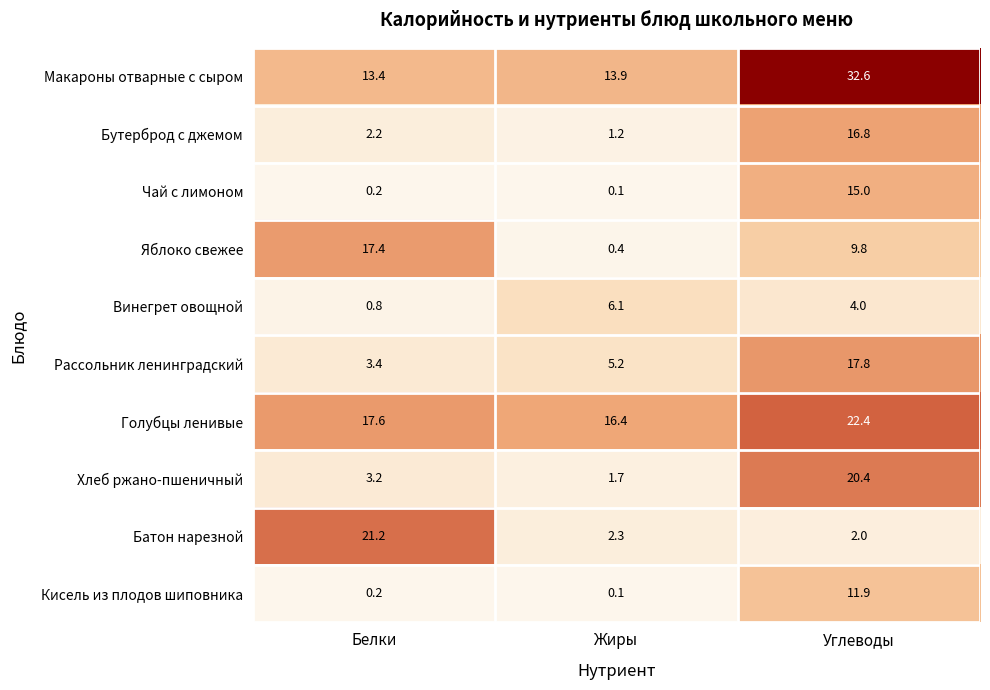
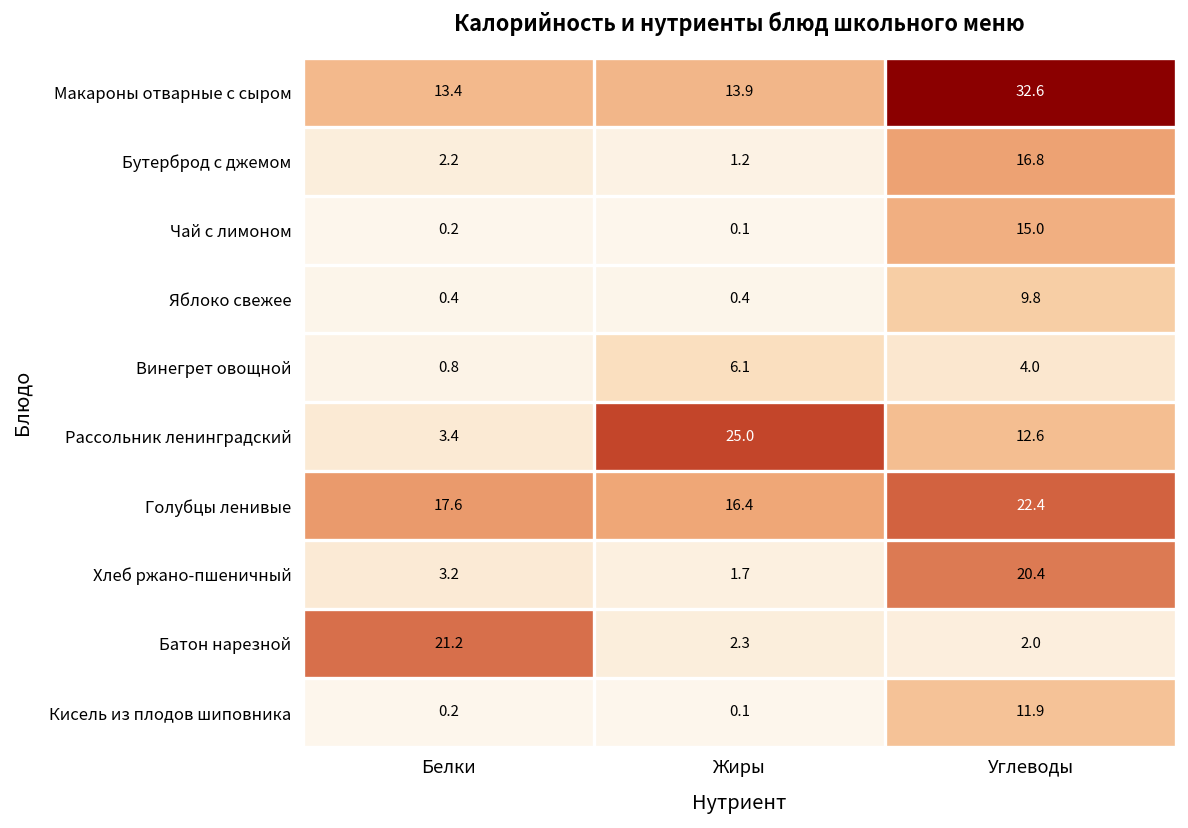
  {
    "Макароны отварные с сыром": {
      "Белки": 13.4,
      "Жиры": 13.9,
      "Углеводы": 32.6
    },
    "Бутерброд с джемом": {
      "Белки": 2.2,
      "Жиры": 1.2,
      "Углеводы": 16.8
    },
    "Чай с лимоном": {
      "Белки": 0.2,
      "Жиры": 0.1,
      "Углеводы": 15.0
    },
    "Яблоко свежее": {
-     "Белки": 17.4,
+     "Белки": 0.4,
      "Жиры": 0.4,
      "Углеводы": 9.8
    },
    "Винегрет овощной": {
      "Белки": 0.8,
      "Жиры": 6.1,
      "Углеводы": 4.0
    },
    "Рассольник ленинградский": {
      "Белки": 3.4,
-     "Жиры": 5.2,
-     "Углеводы": 17.8
+     "Жиры": 25.0,
+     "Углеводы": 12.6
    },
    "Голубцы ленивые": {
      "Белки": 17.6,
      "Жиры": 16.4,
      "Углеводы": 22.4
    },
    "Хлеб ржано-пшеничный": {
      "Белки": 3.2,
      "Жиры": 1.7,
      "Углеводы": 20.4
    },
    "Батон нарезной": {
      "Белки": 21.2,
      "Жиры": 2.3,
      "Углеводы": 2.0
    },
    "Кисель из плодов шиповника": {
      "Белки": 0.2,
      "Жиры": 0.1,
      "Углеводы": 11.9
    }
  }
